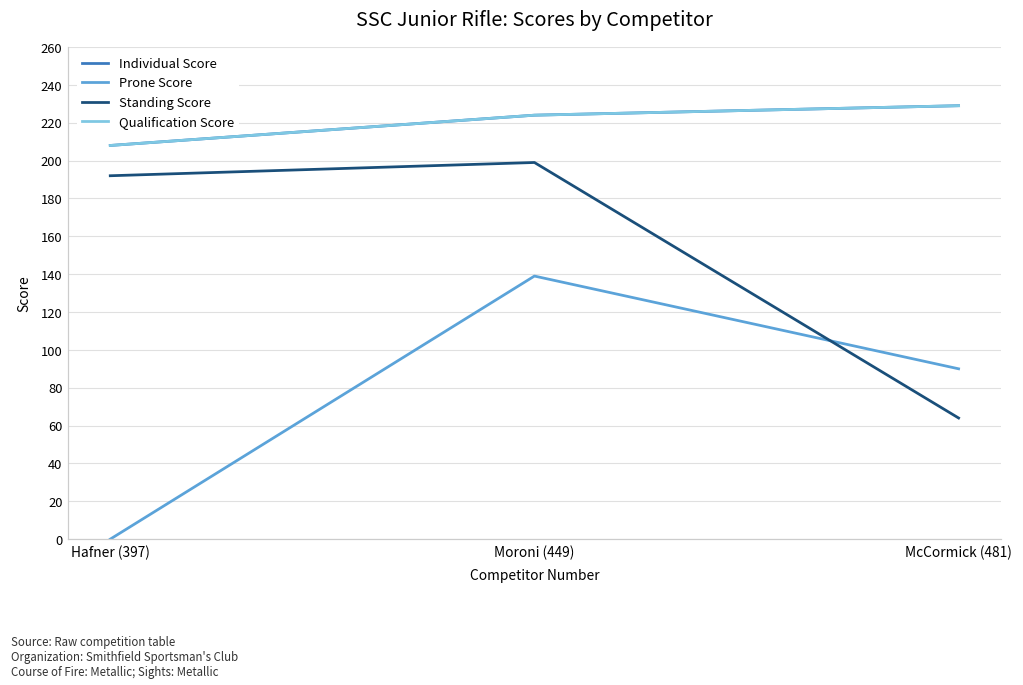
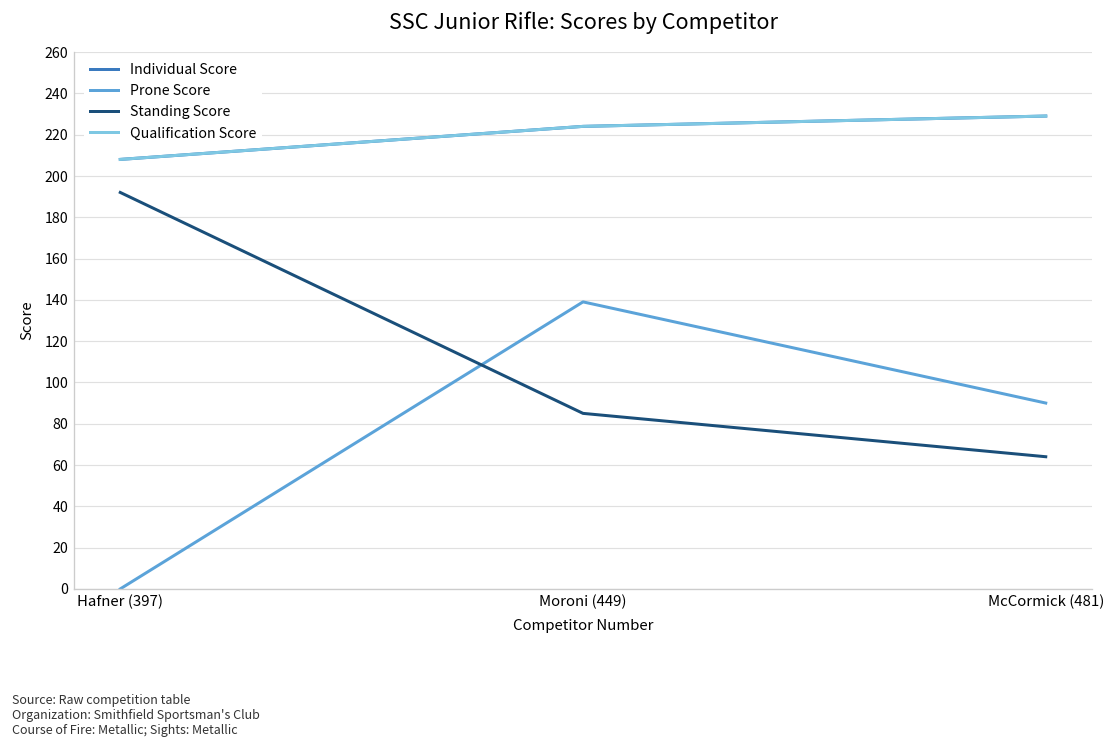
  {
    "Standing Score": {
      "Hafner (397)": 192,
-     "Moroni (449)": 199,
+     "Moroni (449)": 85,
      "McCormick (481)": 64
    }
  }
